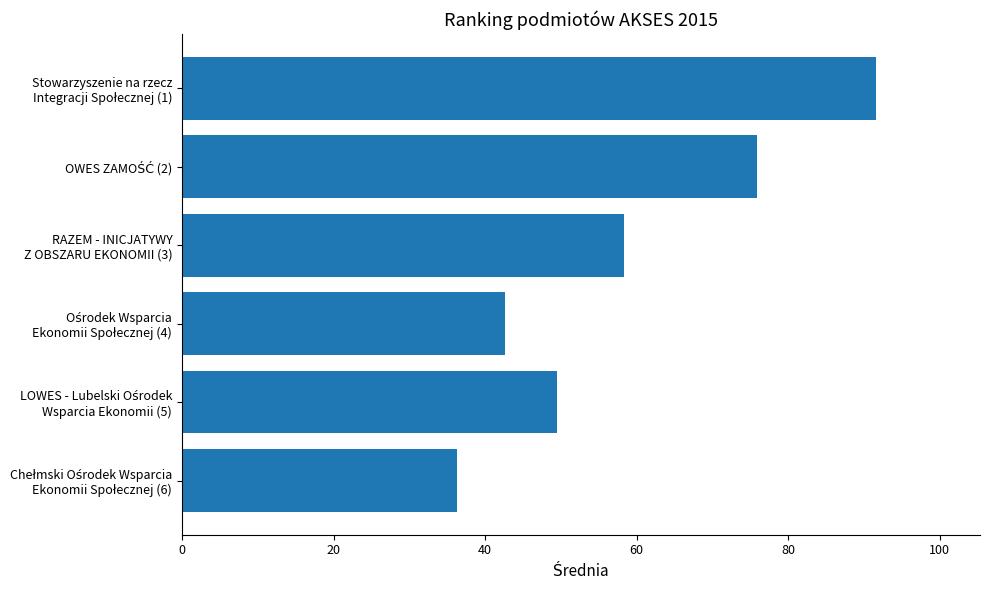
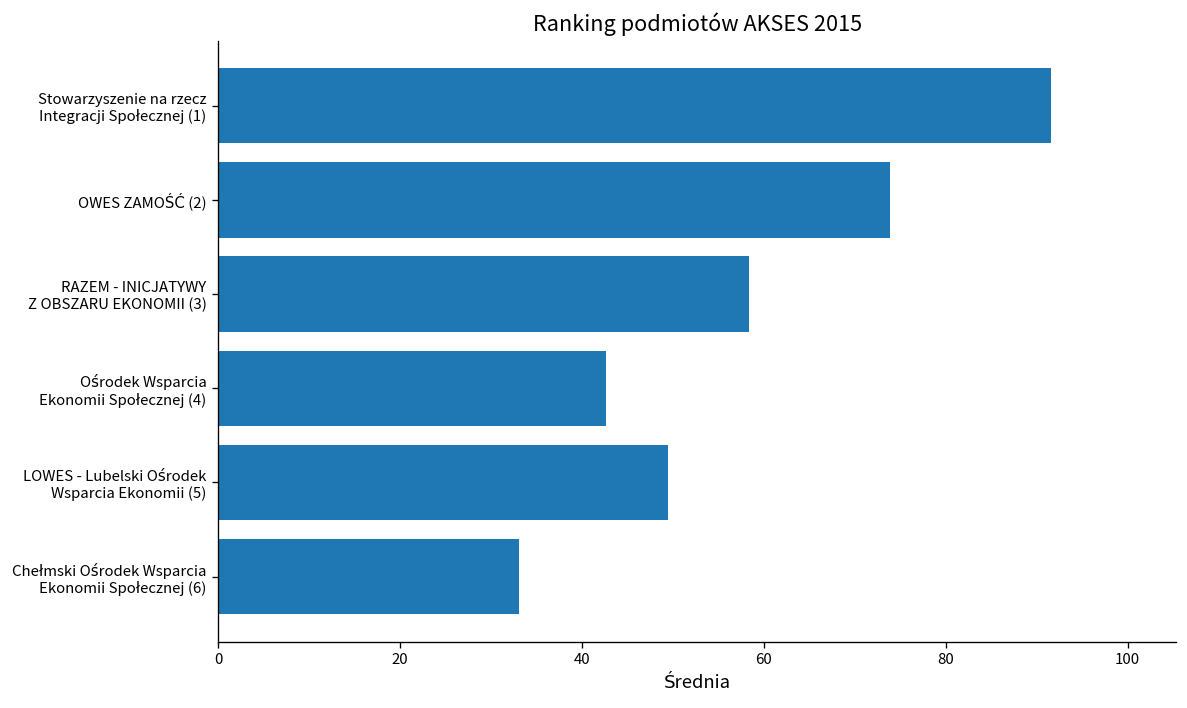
  {
    "Stowarzyszenie na rzecz Integracji Społecznej (1)": 92,
-   "OWES ZAMOŚĆ (2)": 76,
+   "OWES ZAMOŚĆ (2)": 74,
    "RAZEM - INICJATYWY Z OBSZARU EKONOMII (3)": 58,
    "Ośrodek Wsparcia Ekonomii Społecznej (4)": 43,
    "LOWES - Lubelski Ośrodek Wsparcia Ekonomii (5)": 49,
-   "Chełmski Ośrodek Wsparcia Ekonomii Społecznej (6)": 36
+   "Chełmski Ośrodek Wsparcia Ekonomii Społecznej (6)": 33
  }
